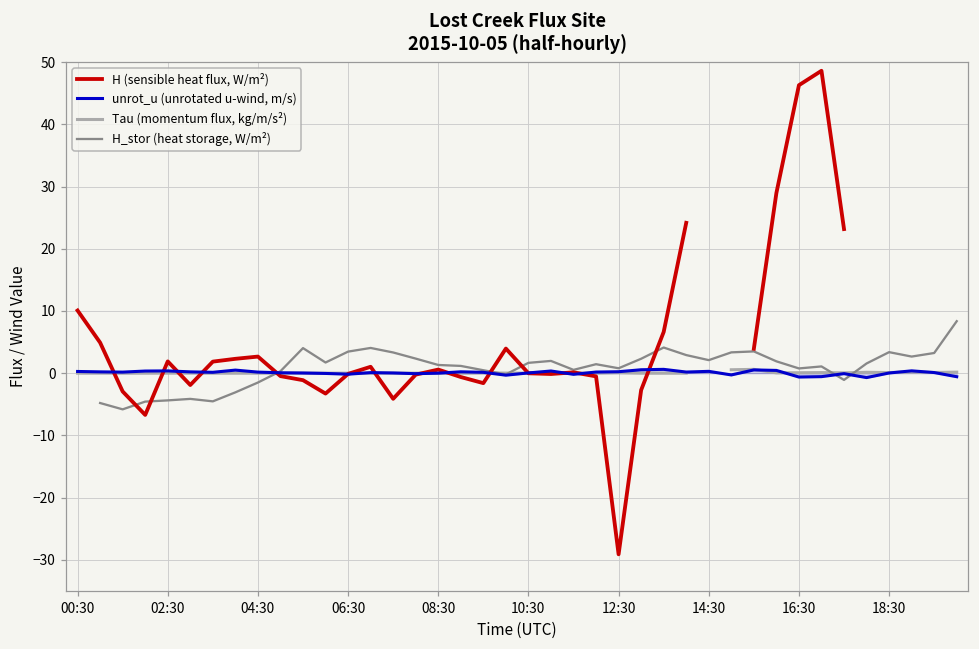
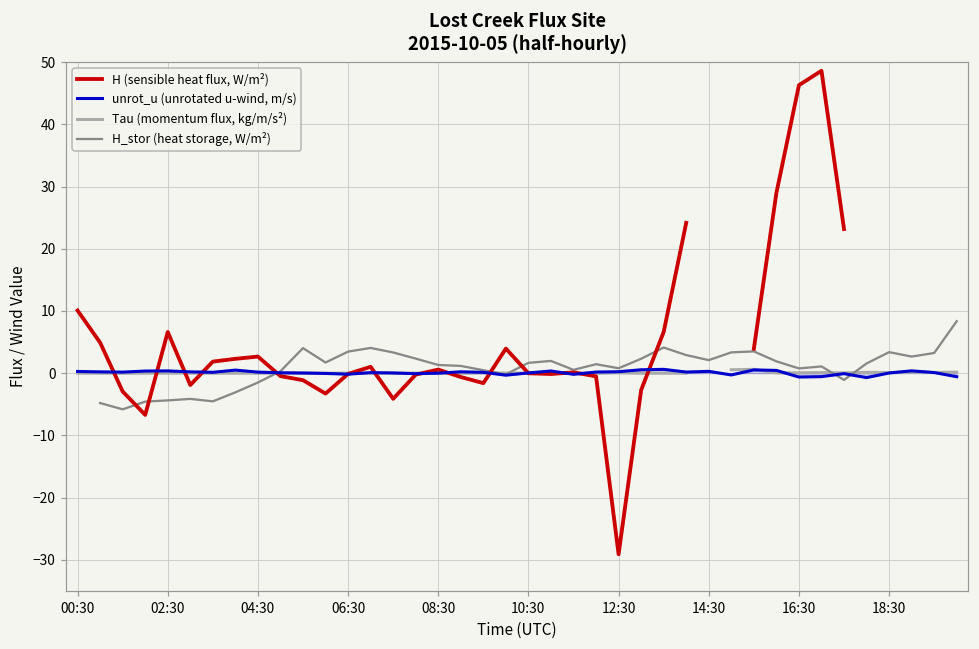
  {
    "H (sensible heat flux, W/m²)": {
      "00:30": 10,
-     "02:30": 2,
+     "02:30": 7,
      "04:30": 3,
      "08:30": 1,
      "12:30": -29,
      "16:30": 46
    }
  }
